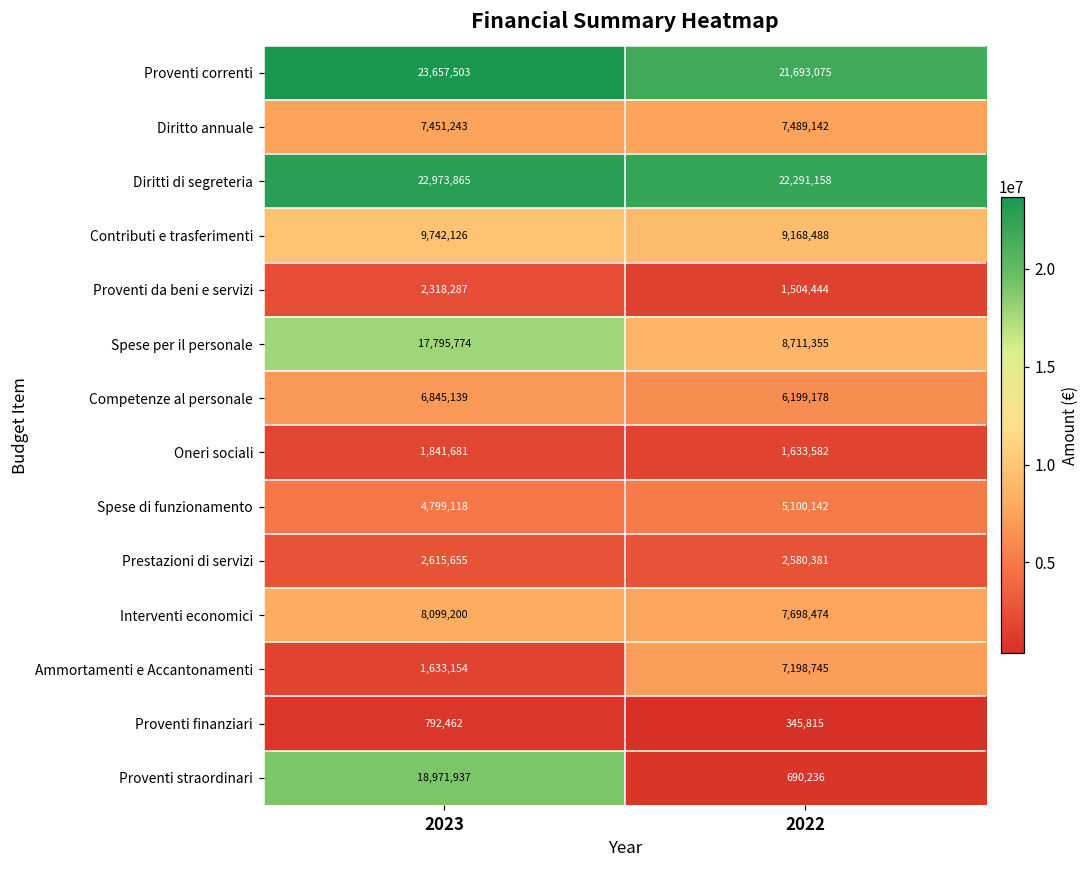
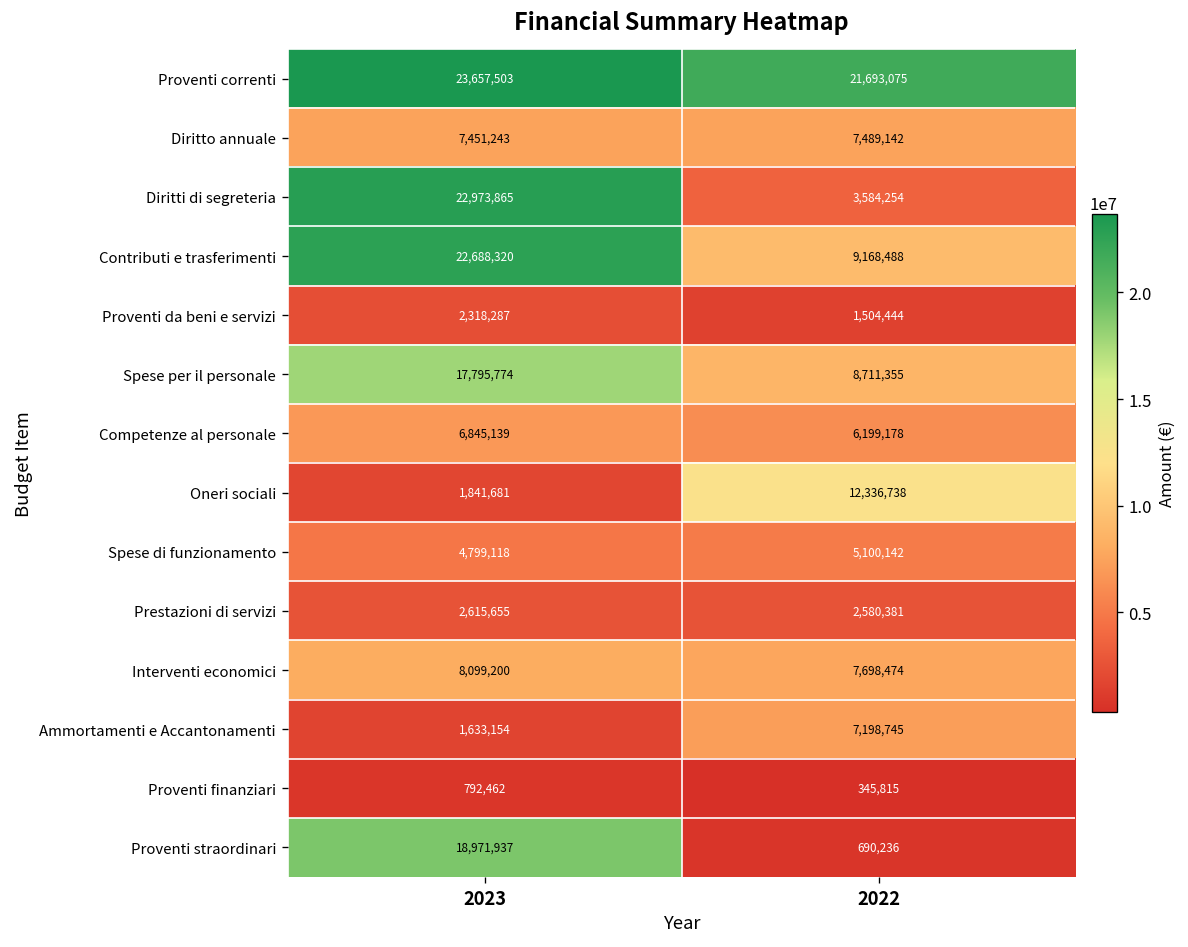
  {
    "Proventi correnti": {
      "2023": "23,657,503",
      "2022": "21,693,075"
    },
    "Diritto annuale": {
      "2023": "7,451,243",
      "2022": "7,489,142"
    },
    "Diritti di segreteria": {
      "2023": "22,973,865",
-     "2022": "22,291,158"
+     "2022": "3,584,254"
    },
    "Contributi e trasferimenti": {
-     "2023": "9,742,126",
+     "2023": "22,688,320",
      "2022": "9,168,488"
    },
    "Proventi da beni e servizi": {
      "2023": "2,318,287",
      "2022": "1,504,444"
    },
    "Spese per il personale": {
      "2023": "17,795,774",
      "2022": "8,711,355"
    },
    "Competenze al personale": {
      "2023": "6,845,139",
      "2022": "6,199,178"
    },
    "Oneri sociali": {
      "2023": "1,841,681",
-     "2022": "1,633,582"
+     "2022": "12,336,738"
    },
    "Spese di funzionamento": {
      "2023": "4,799,118",
      "2022": "5,100,142"
    },
    "Prestazioni di servizi": {
      "2023": "2,615,655",
      "2022": "2,580,381"
    },
    "Interventi economici": {
      "2023": "8,099,200",
      "2022": "7,698,474"
    },
    "Ammortamenti e Accantonamenti": {
      "2023": "1,633,154",
      "2022": "7,198,745"
    },
    "Proventi finanziari": {
      "2023": "792,462",
      "2022": "345,815"
    },
    "Proventi straordinari": {
      "2023": "18,971,937",
      "2022": "690,236"
    }
  }
